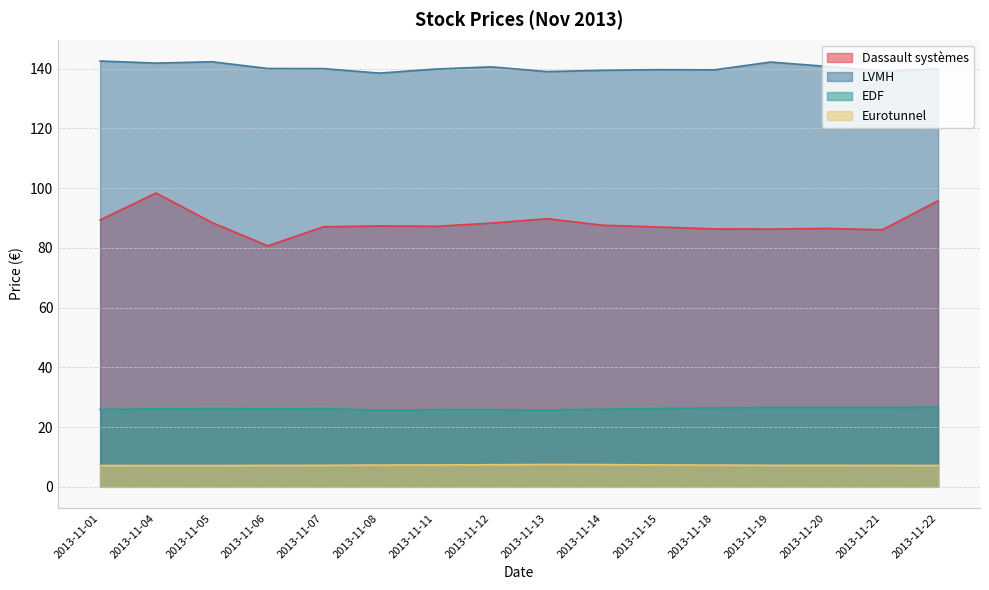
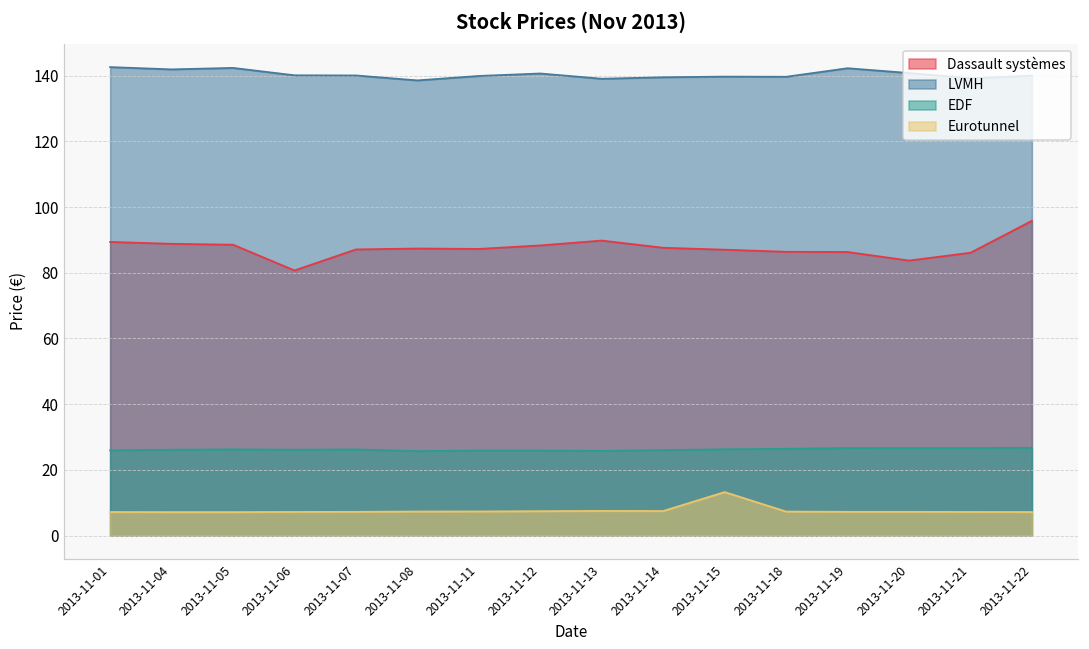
  {
    "Dassault systèmes": {
      "2013-11-01": 89,
-     "2013-11-04": 98,
+     "2013-11-04": 89,
      "2013-11-05": 89,
      "2013-11-06": 81,
      "2013-11-07": 87,
      "2013-11-08": 87,
      "2013-11-11": 87,
      "2013-11-12": 88,
      "2013-11-13": 90,
      "2013-11-14": 88,
      "2013-11-15": 87,
      "2013-11-18": 86,
      "2013-11-19": 86,
-     "2013-11-20": 87,
+     "2013-11-20": 84,
      "2013-11-21": 86,
      "2013-11-22": 96
    },
    "Eurotunnel": {
      "2013-11-01": 7,
      "2013-11-04": 7,
      "2013-11-05": 7,
      "2013-11-06": 7,
      "2013-11-07": 7,
      "2013-11-08": 7,
      "2013-11-11": 7,
      "2013-11-12": 7,
      "2013-11-13": 7,
      "2013-11-14": 7,
-     "2013-11-15": 7,
+     "2013-11-15": 13,
      "2013-11-18": 7,
      "2013-11-19": 7,
      "2013-11-20": 7,
      "2013-11-21": 7,
      "2013-11-22": 7
    }
  }
